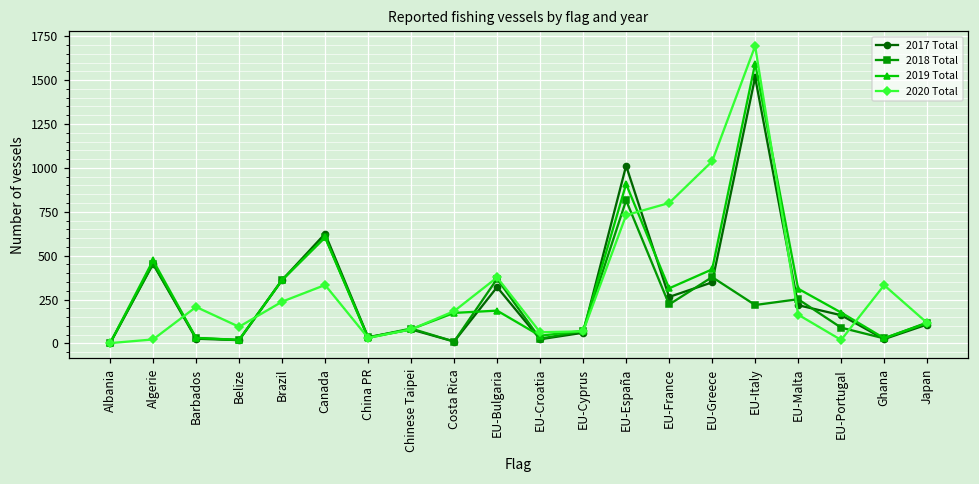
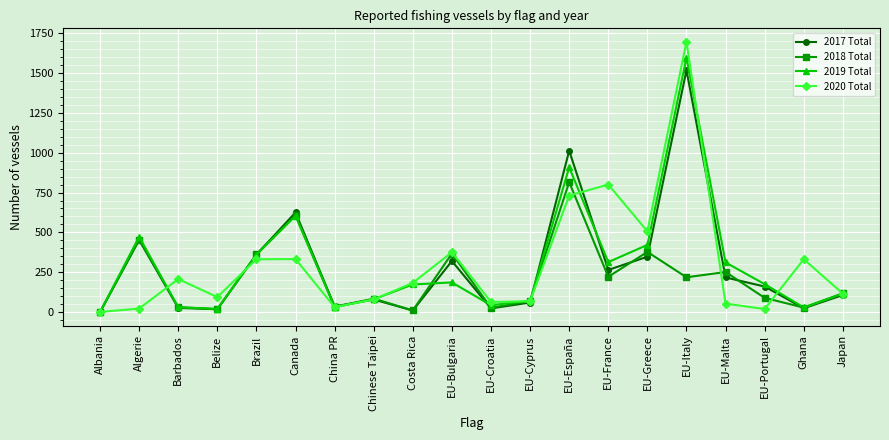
  {
    "2020 Total": {
      "Algerie": 20,
      "Barbados": 210,
      "Belize": 100,
-     "Brazil": 240,
+     "Brazil": 330,
      "Canada": 330,
      "EU-Croatia": 60,
      "EU-España": 730,
      "EU-France": 800,
-     "EU-Greece": 1040,
+     "EU-Greece": 510,
      "EU-Italy": 1690,
-     "EU-Malta": 160,
+     "EU-Malta": 50,
      "EU-Portugal": 20,
      "Ghana": 330
    }
  }
